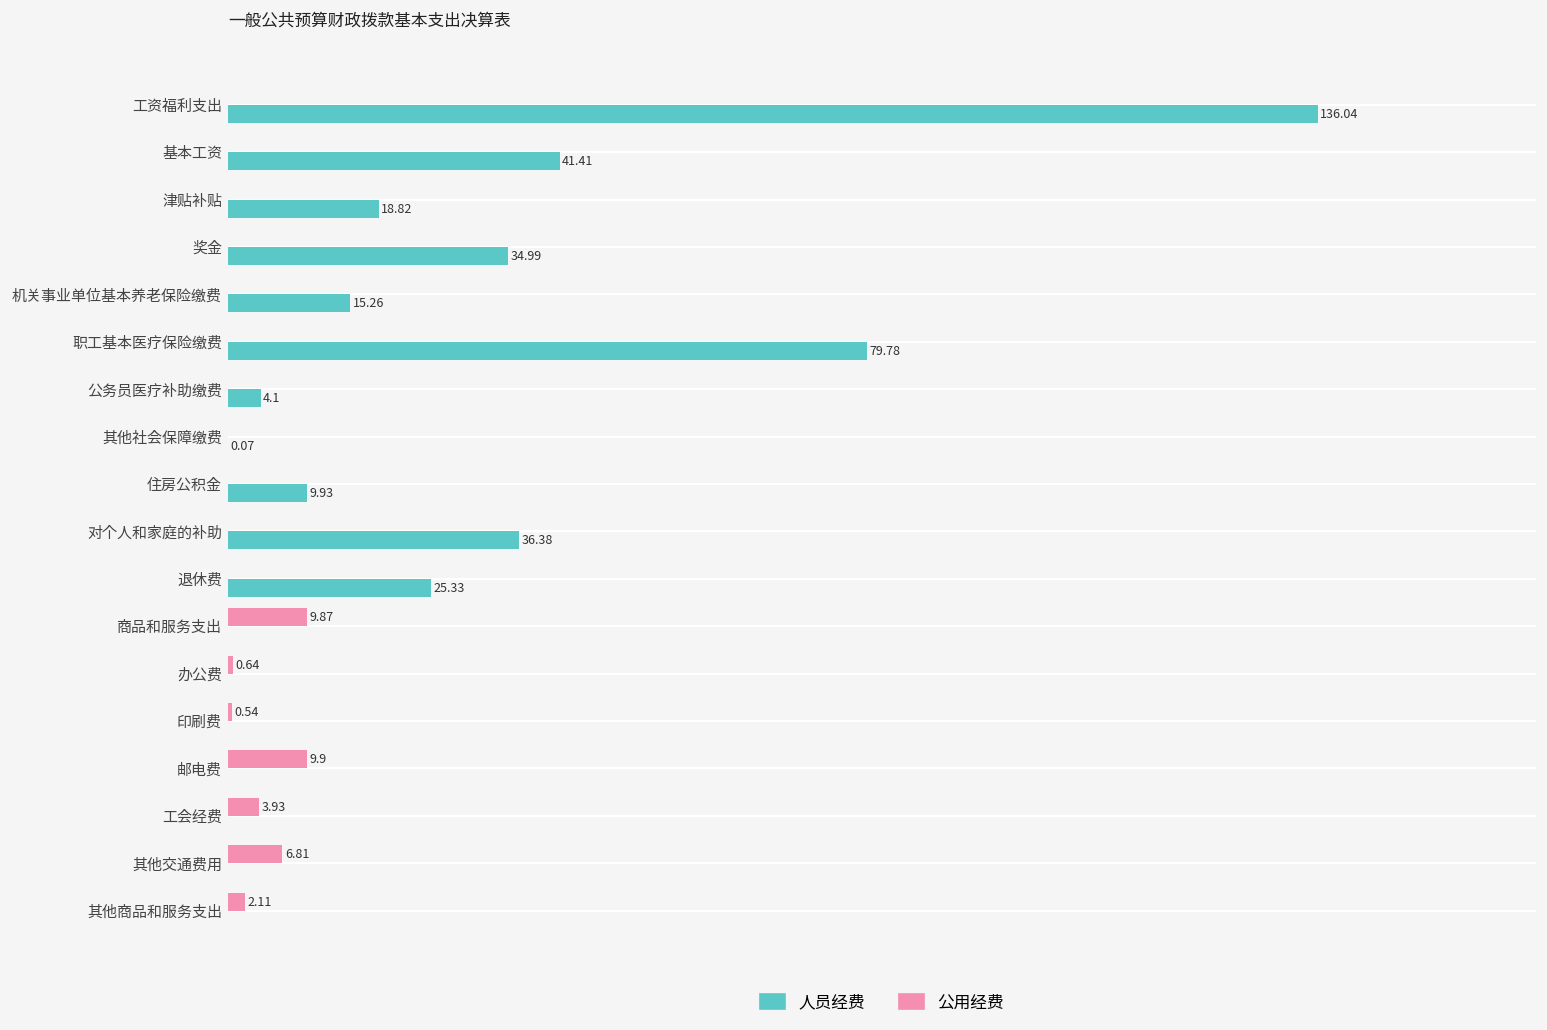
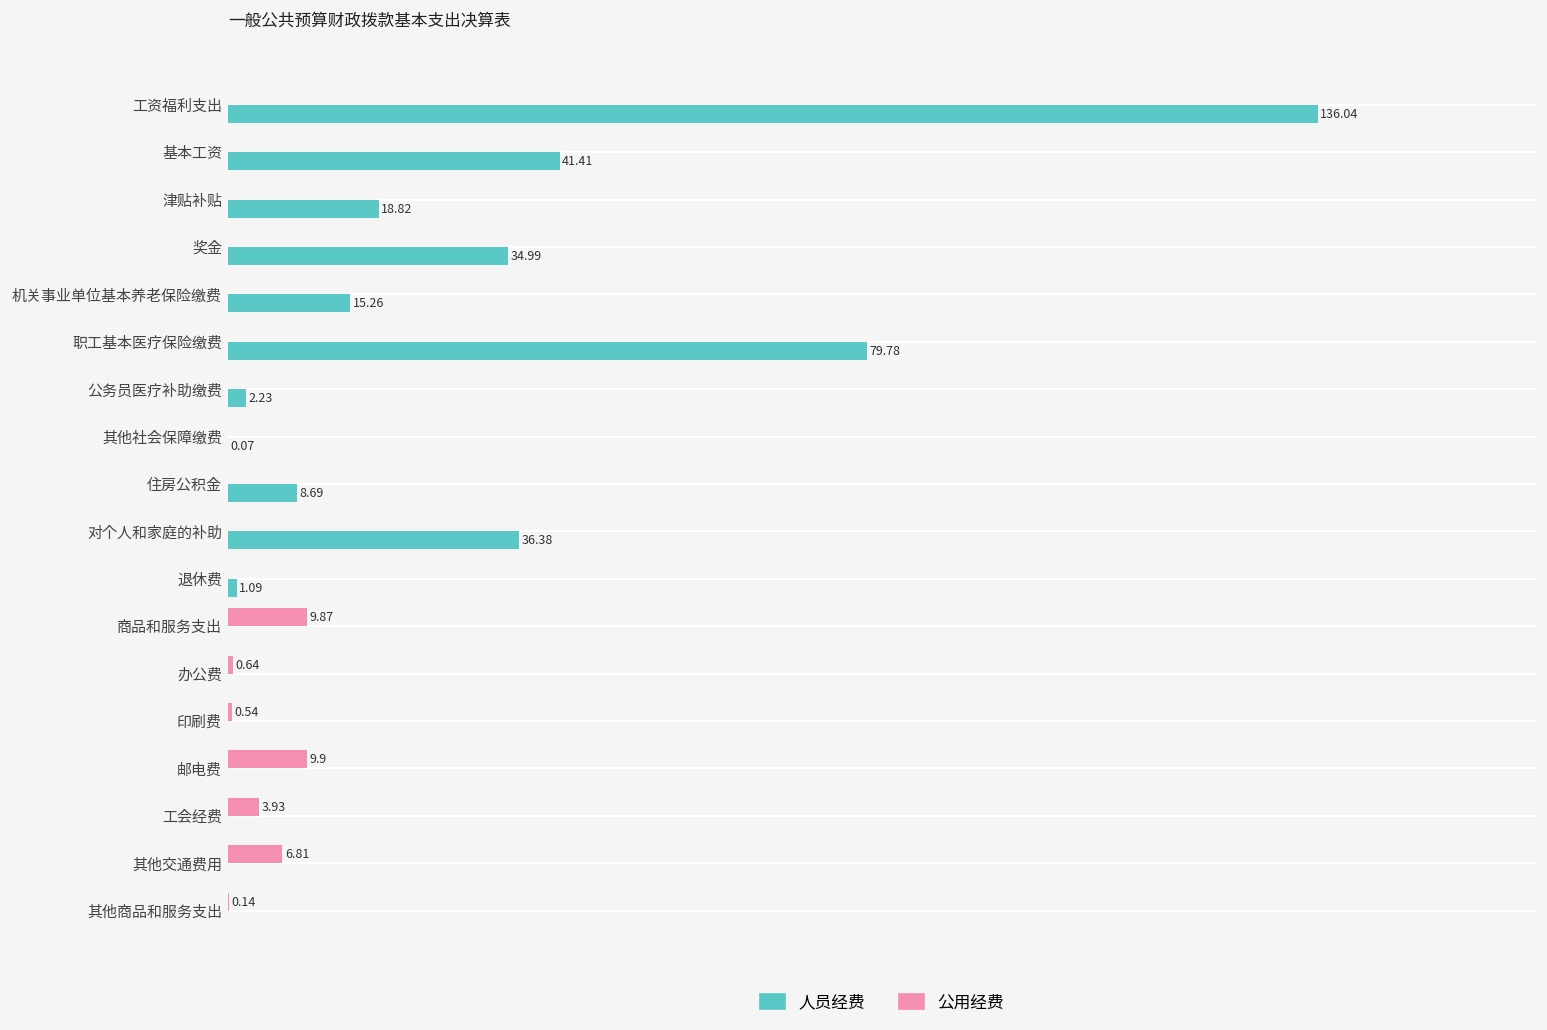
  {
    "人员经费": {
      "工资福利支出": 136.04,
      "基本工资": 41.41,
      "津贴补贴": 18.82,
      "奖金": 34.99,
      "机关事业单位基本养老保险缴费": 15.26,
      "职工基本医疗保险缴费": 79.78,
-     "公务员医疗补助缴费": 4.1,
+     "公务员医疗补助缴费": 2.23,
      "其他社会保障缴费": 0.07,
-     "住房公积金": 9.93,
+     "住房公积金": 8.69,
      "对个人和家庭的补助": 36.38,
-     "退休费": 25.33
+     "退休费": 1.09
    },
    "公用经费": {
      "商品和服务支出": 9.87,
      "办公费": 0.64,
      "印刷费": 0.54,
      "邮电费": 9.9,
      "工会经费": 3.93,
      "其他交通费用": 6.81,
-     "其他商品和服务支出": 2.11
+     "其他商品和服务支出": 0.14
    }
  }
